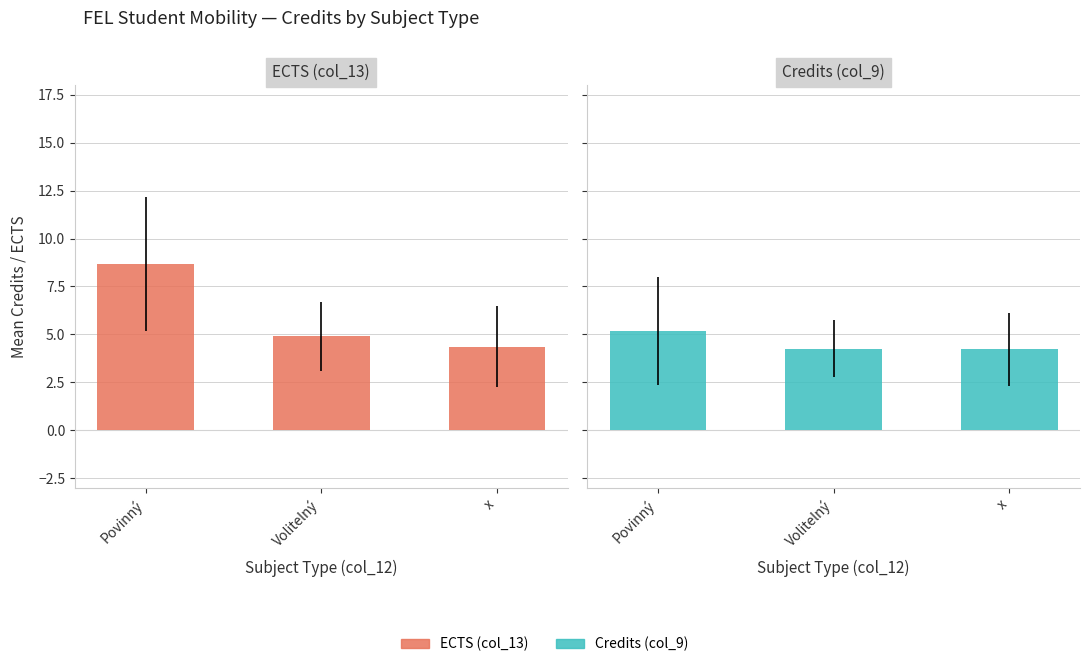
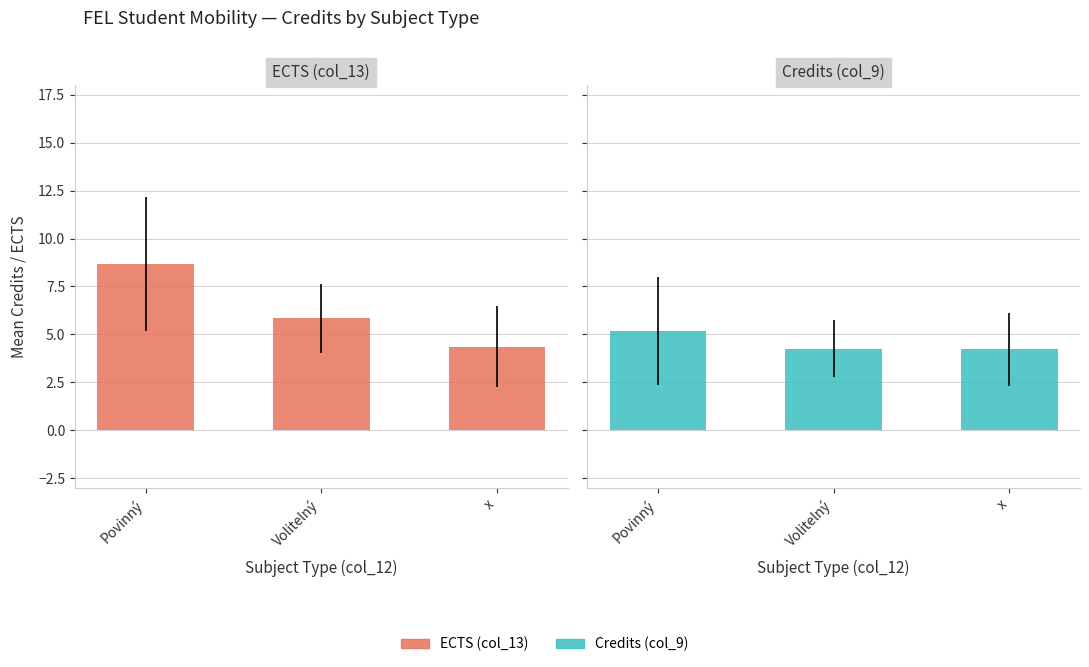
  {
    "ECTS (col_13)": {
      "Povinný": 8.7,
-     "Volitelný": 4.9,
+     "Volitelný": 5.8,
      "x": 4.4
    }
  }
